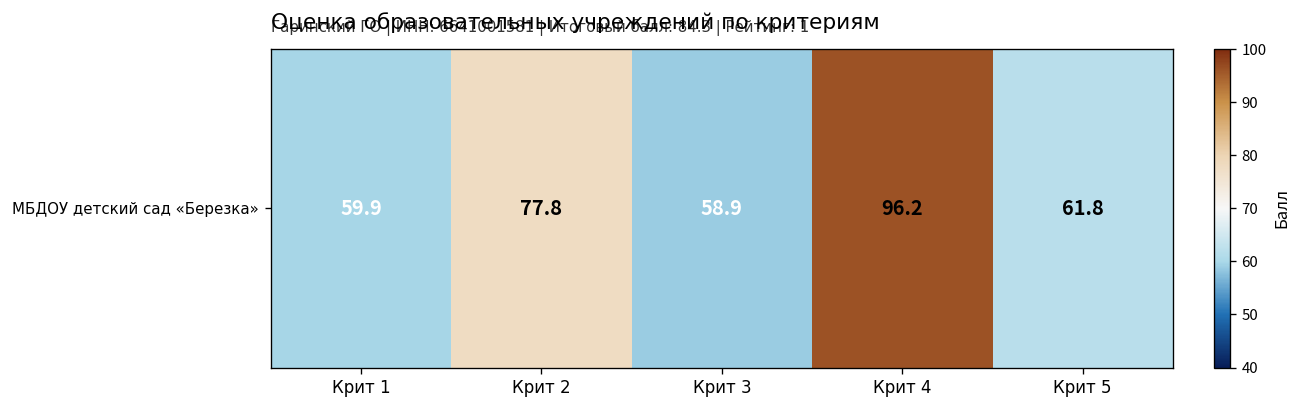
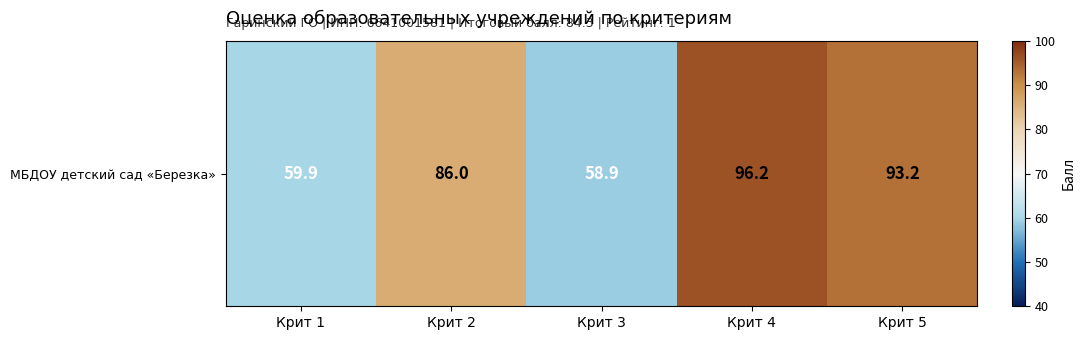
  {
    "МБДОУ детский сад «Березка»": {
      "Крит 1": 59.9,
-     "Крит 2": 77.8,
+     "Крит 2": 86.0,
      "Крит 3": 58.9,
      "Крит 4": 96.2,
-     "Крит 5": 61.8
+     "Крит 5": 93.2
    }
  }
